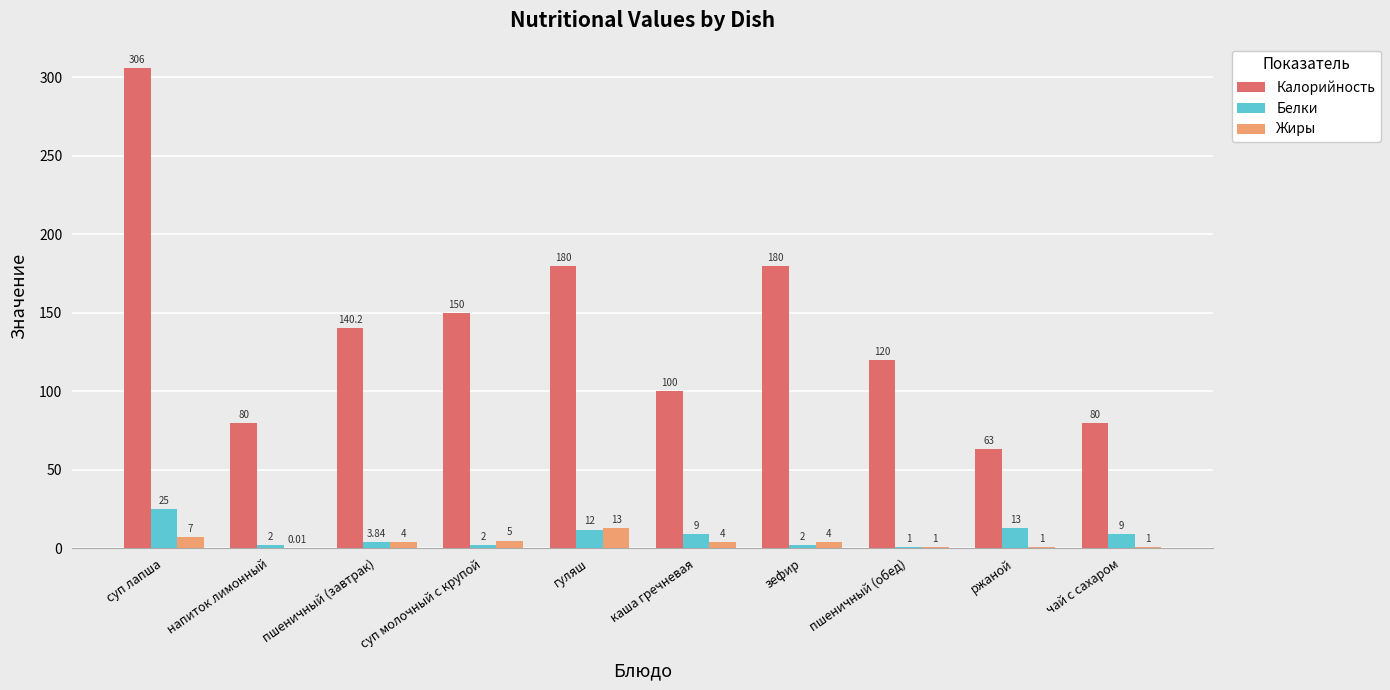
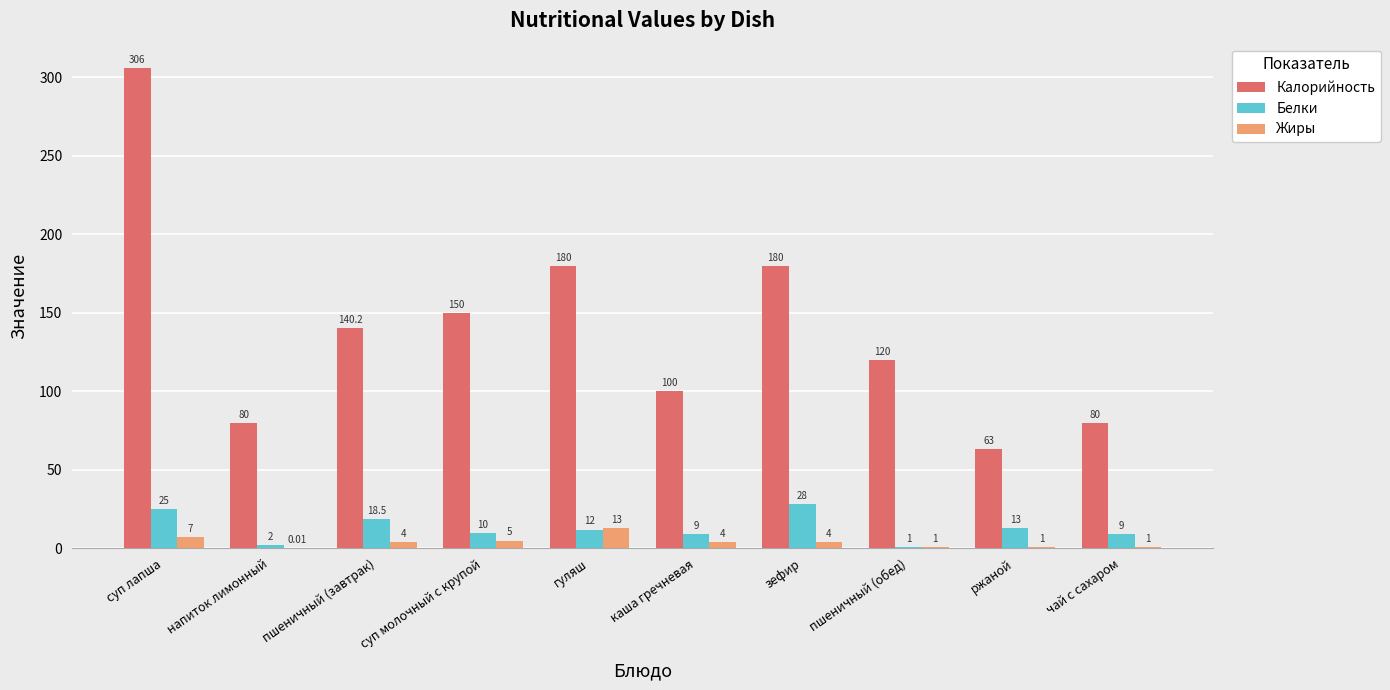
  {
    "Белки": {
      "суп лапша": 25,
      "напиток лимонный": 2,
-     "пшеничный (завтрак)": 3.84,
-     "суп молочный с крупой": 2,
+     "пшеничный (завтрак)": 18.5,
+     "суп молочный с крупой": 10,
      "гуляш": 12,
      "каша гречневая": 9,
-     "зефир": 2,
+     "зефир": 28,
      "пшеничный (обед)": 1,
      "ржаной": 13,
      "чай с сахаром": 9
    }
  }
